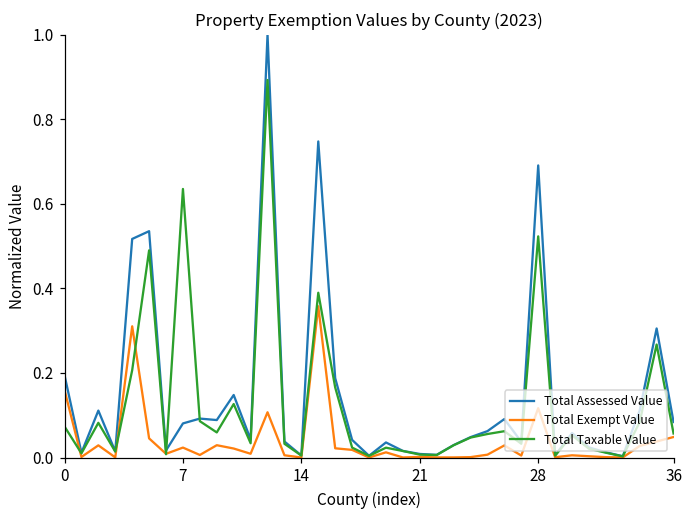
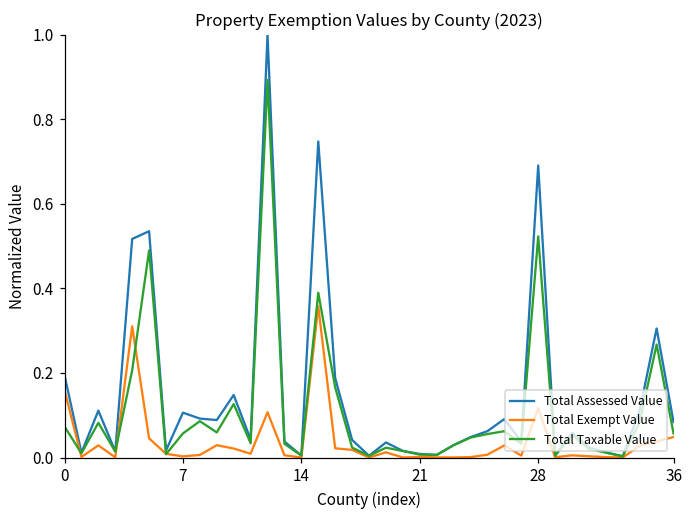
  {
    "Total Assessed Value": {
      "0": 0.19,
-     "7": 0.08,
+     "7": 0.11,
      "28": 0.69,
      "36": 0.08
    },
    "Total Exempt Value": {
      "0": 0.16,
-     "7": 0.02,
+     "7": 0.00,
      "36": 0.05
    },
    "Total Taxable Value": {
      "0": 0.07,
-     "7": 0.64,
+     "7": 0.06,
      "28": 0.52,
      "36": 0.06
    }
  }
